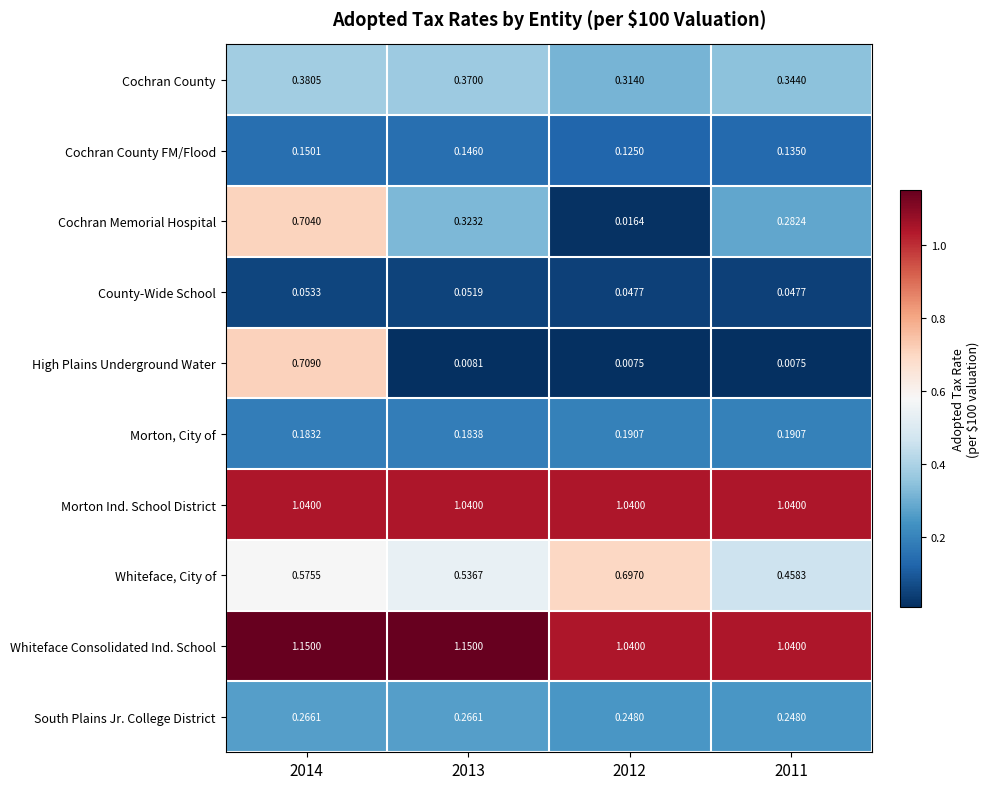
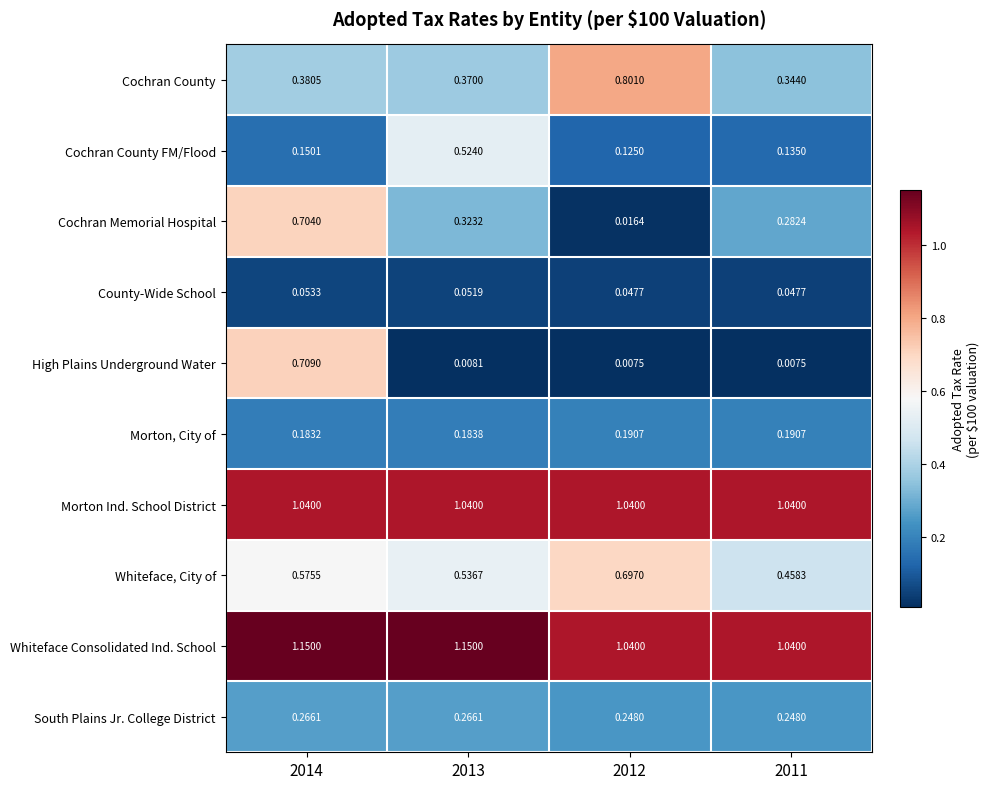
  {
    "Cochran County": {
      "2014": 0.3805,
      "2013": 0.3700,
-     "2012": 0.3140,
+     "2012": 0.8010,
      "2011": 0.3440
    },
    "Cochran County FM/Flood": {
      "2014": 0.1501,
-     "2013": 0.1460,
+     "2013": 0.5240,
      "2012": 0.1250,
      "2011": 0.1350
    },
    "Cochran Memorial Hospital": {
      "2014": 0.7040,
      "2013": 0.3232,
      "2012": 0.0164,
      "2011": 0.2824
    },
    "County-Wide School": {
      "2014": 0.0533,
      "2013": 0.0519,
      "2012": 0.0477,
      "2011": 0.0477
    },
    "High Plains Underground Water": {
      "2014": 0.7090,
      "2013": 0.0081,
      "2012": 0.0075,
      "2011": 0.0075
    },
    "Morton, City of": {
      "2014": 0.1832,
      "2013": 0.1838,
      "2012": 0.1907,
      "2011": 0.1907
    },
    "Morton Ind. School District": {
      "2014": 1.0400,
      "2013": 1.0400,
      "2012": 1.0400,
      "2011": 1.0400
    },
    "Whiteface, City of": {
      "2014": 0.5755,
      "2013": 0.5367,
      "2012": 0.6970,
      "2011": 0.4583
    },
    "Whiteface Consolidated Ind. School": {
      "2014": 1.1500,
      "2013": 1.1500,
      "2012": 1.0400,
      "2011": 1.0400
    },
    "South Plains Jr. College District": {
      "2014": 0.2661,
      "2013": 0.2661,
      "2012": 0.2480,
      "2011": 0.2480
    }
  }
